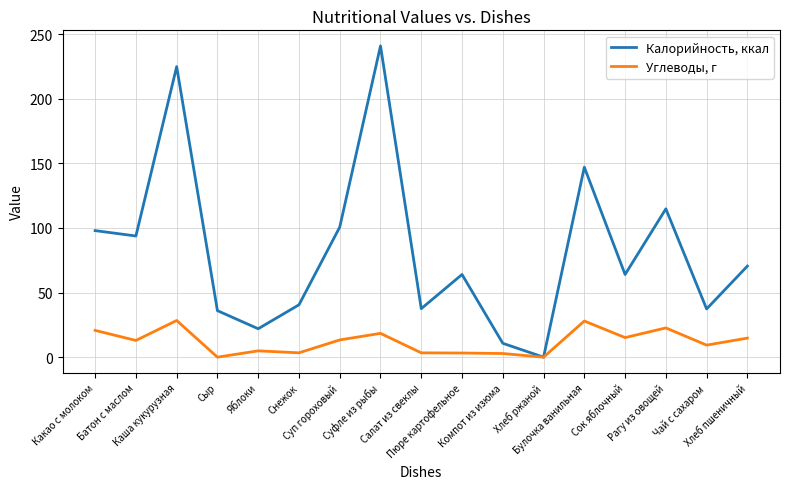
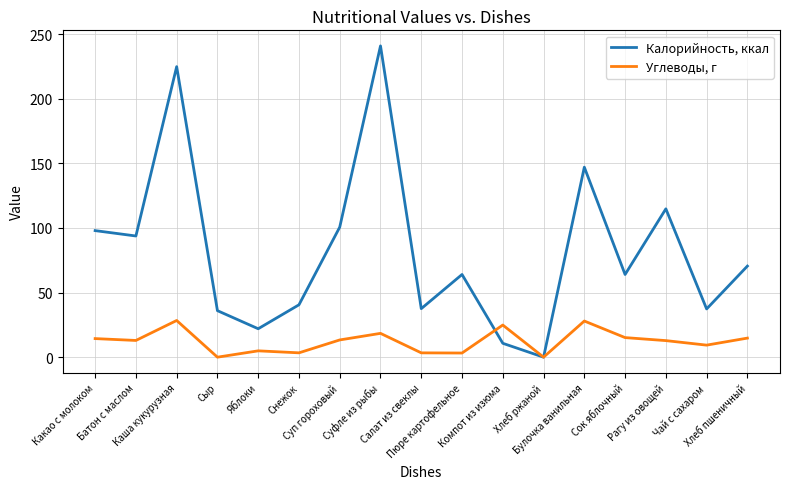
  {
    "Калорийность, ккал": {
      "Какао с молоком": 98,
      "Батон с маслом": 94,
      "Каша кукурузная": 225,
      "Сыр": 36,
      "Яблоки": 22,
      "Снежок": 41,
      "Суп гороховый": 101,
      "Суфле из рыбы": 241,
      "Салат из свеклы": 38,
      "Пюре картофельное": 64,
      "Компот из изюма": 11,
      "Булочка ванильная": 147,
      "Сок яблочный": 64,
      "Рагу из овощей": 115,
      "Чай с сахаром": 37,
      "Хлеб пшеничный": 71
    },
    "Углеводы, г": {
-     "Какао с молоком": 21,
+     "Какао с молоком": 14,
      "Батон с маслом": 13,
      "Каша кукурузная": 28,
      "Сыр": 0,
      "Яблоки": 5,
      "Снежок": 3,
      "Суп гороховый": 13,
      "Суфле из рыбы": 18,
      "Салат из свеклы": 3,
      "Пюре картофельное": 3,
-     "Компот из изюма": 3,
+     "Компот из изюма": 25,
      "Булочка ванильная": 28,
      "Сок яблочный": 15,
-     "Рагу из овощей": 23,
+     "Рагу из овощей": 13,
      "Чай с сахаром": 9,
      "Хлеб пшеничный": 15
    }
  }
